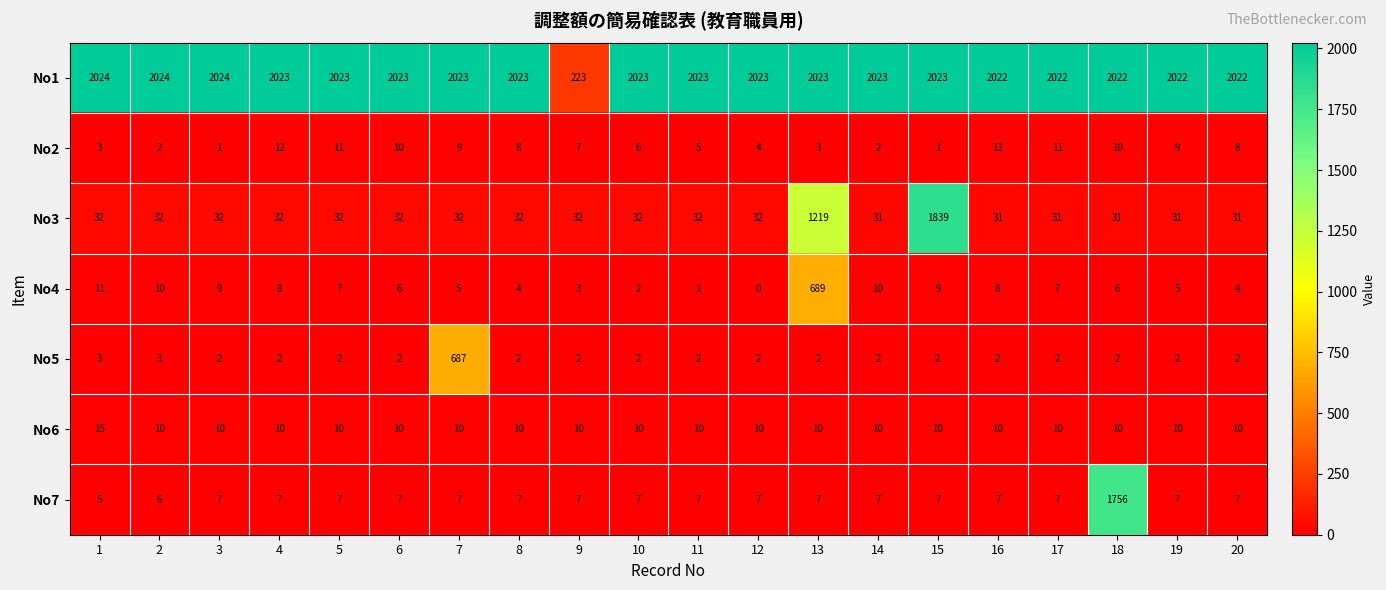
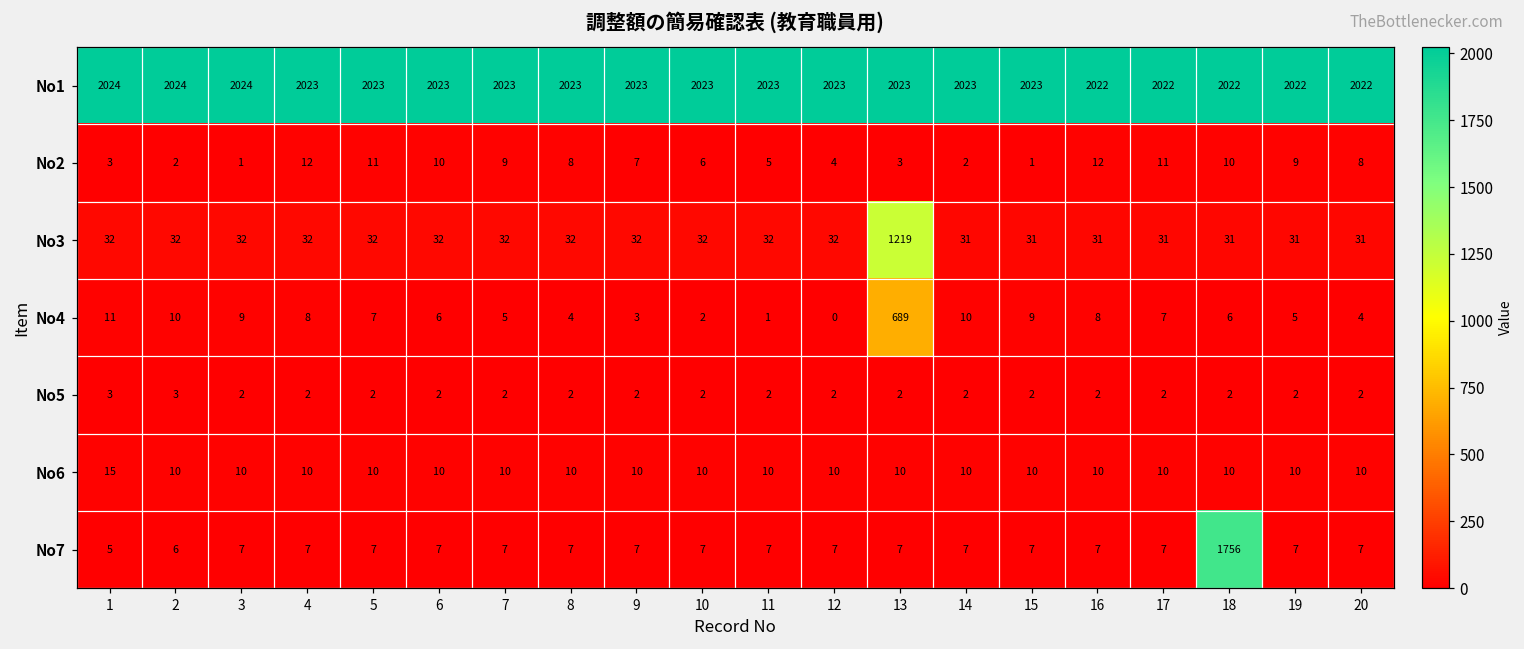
  {
    "No1": {
      "1": 2024,
      "2": 2024,
      "3": 2024,
      "4": 2023,
      "5": 2023,
      "6": 2023,
      "7": 2023,
      "8": 2023,
-     "9": 223,
+     "9": 2023,
      "10": 2023,
      "11": 2023,
      "12": 2023,
      "13": 2023,
      "14": 2023,
      "15": 2023,
      "16": 2022,
      "17": 2022,
      "18": 2022,
      "19": 2022,
      "20": 2022
    },
    "No2": {
      "1": 3,
      "2": 2,
      "3": 1,
      "4": 12,
      "5": 11,
      "6": 10,
      "7": 9,
      "8": 8,
      "9": 7,
      "10": 6,
      "11": 5,
      "12": 4,
      "13": 3,
      "14": 2,
      "15": 1,
      "16": 12,
      "17": 11,
      "18": 10,
      "19": 9,
      "20": 8
    },
    "No3": {
      "1": 32,
      "2": 32,
      "3": 32,
      "4": 32,
      "5": 32,
      "6": 32,
      "7": 32,
      "8": 32,
      "9": 32,
      "10": 32,
      "11": 32,
      "12": 32,
      "13": 1219,
      "14": 31,
-     "15": 1839,
+     "15": 31,
      "16": 31,
      "17": 31,
      "18": 31,
      "19": 31,
      "20": 31
    },
    "No4": {
      "1": 11,
      "2": 10,
      "3": 9,
      "4": 8,
      "5": 7,
      "6": 6,
      "7": 5,
      "8": 4,
      "9": 3,
      "10": 2,
      "11": 1,
      "12": 0,
      "13": 689,
      "14": 10,
      "15": 9,
      "16": 8,
      "17": 7,
      "18": 6,
      "19": 5,
      "20": 4
    },
    "No5": {
      "1": 3,
      "2": 3,
      "3": 2,
      "4": 2,
      "5": 2,
      "6": 2,
-     "7": 687,
+     "7": 2,
      "8": 2,
      "9": 2,
      "10": 2,
      "11": 2,
      "12": 2,
      "13": 2,
      "14": 2,
      "15": 2,
      "16": 2,
      "17": 2,
      "18": 2,
      "19": 2,
      "20": 2
    },
    "No6": {
      "1": 15,
      "2": 10,
      "3": 10,
      "4": 10,
      "5": 10,
      "6": 10,
      "7": 10,
      "8": 10,
      "9": 10,
      "10": 10,
      "11": 10,
      "12": 10,
      "13": 10,
      "14": 10,
      "15": 10,
      "16": 10,
      "17": 10,
      "18": 10,
      "19": 10,
      "20": 10
    },
    "No7": {
      "1": 5,
      "2": 6,
      "3": 7,
      "4": 7,
      "5": 7,
      "6": 7,
      "7": 7,
      "8": 7,
      "9": 7,
      "10": 7,
      "11": 7,
      "12": 7,
      "13": 7,
      "14": 7,
      "15": 7,
      "16": 7,
      "17": 7,
      "18": 1756,
      "19": 7,
      "20": 7
    }
  }
